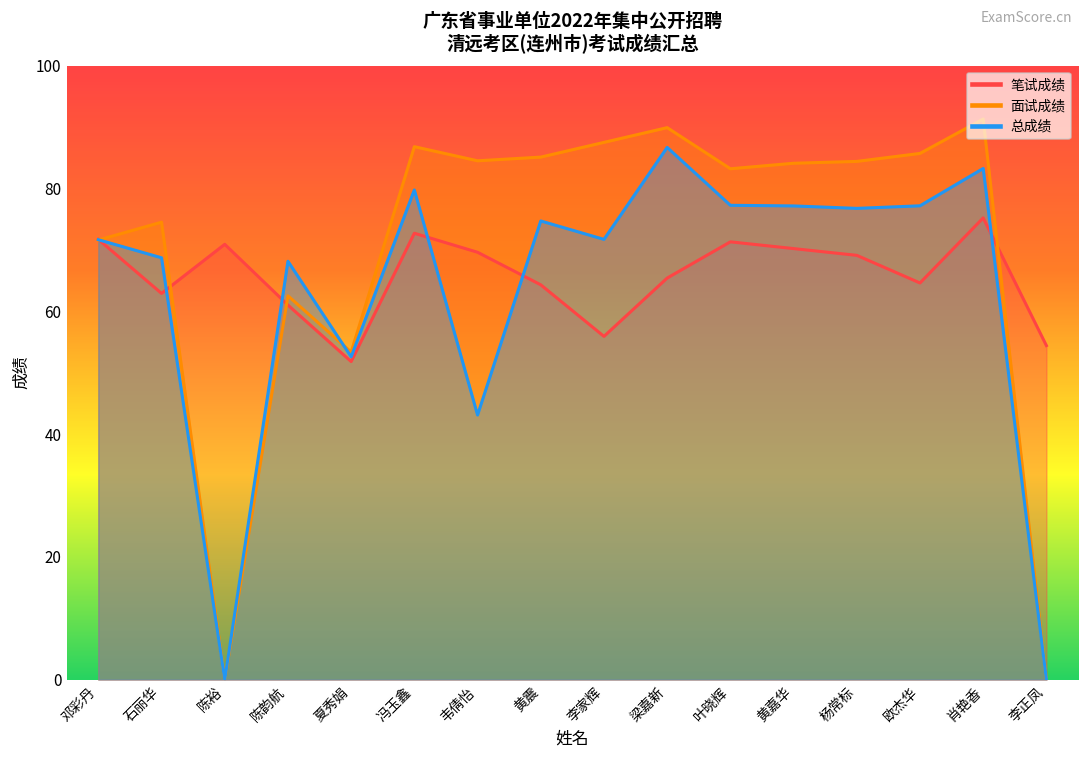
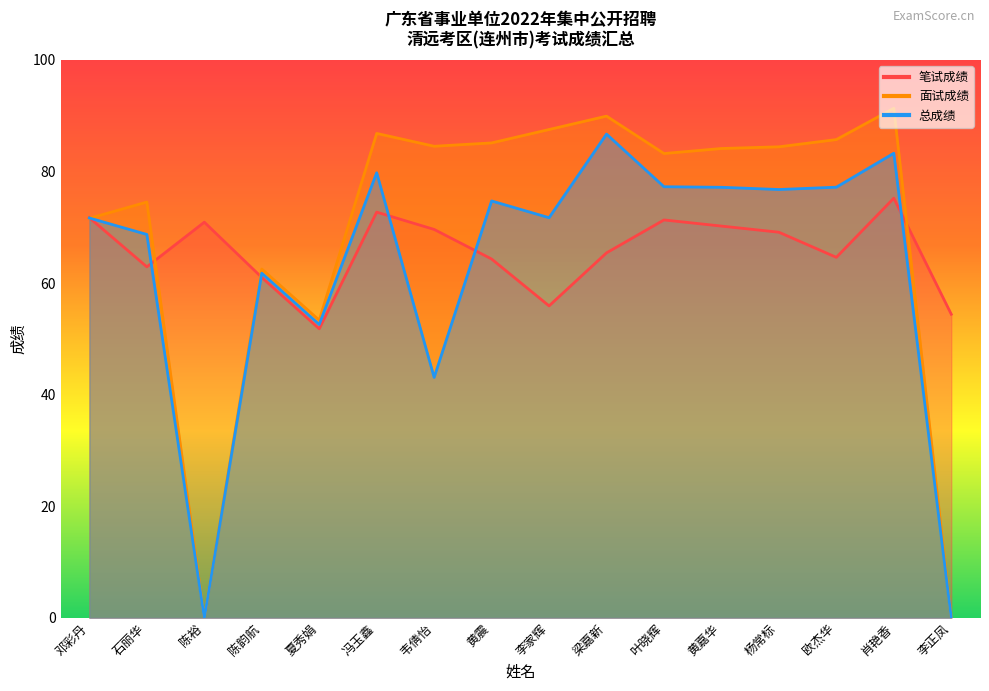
  {
    "总成绩": {
      "石丽华": 69,
-     "陈韵航": 68,
+     "陈韵航": 62,
      "夏秀娟": 53,
      "冯玉鑫": 80,
      "韦倩怡": 43,
      "黄震": 75,
      "李家辉": 72,
      "梁嘉新": 87,
      "叶晓辉": 77,
      "黄嘉华": 77,
      "杨常标": 77,
      "欧杰华": 77,
      "肖艳香": 83
    }
  }
